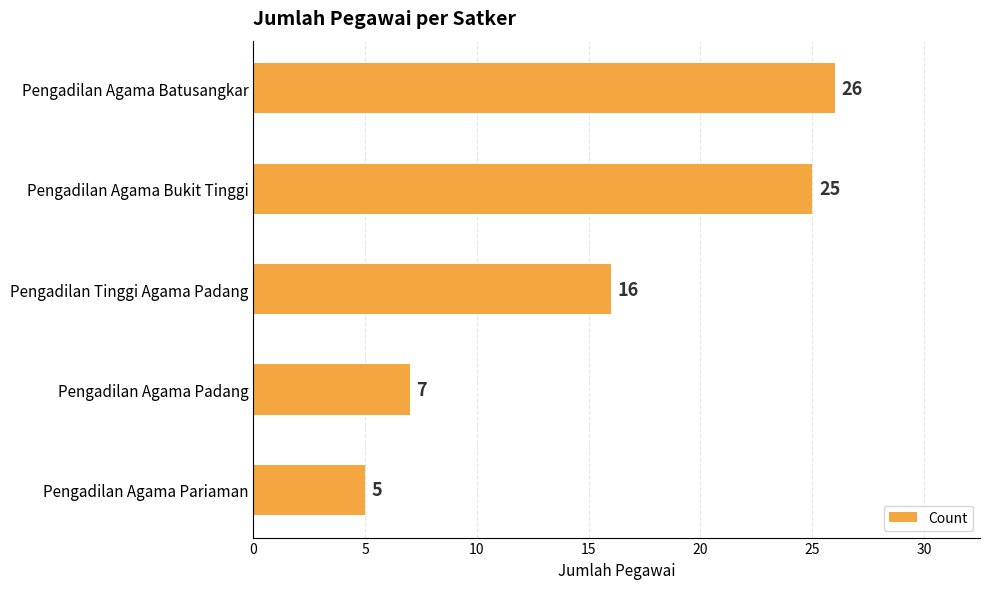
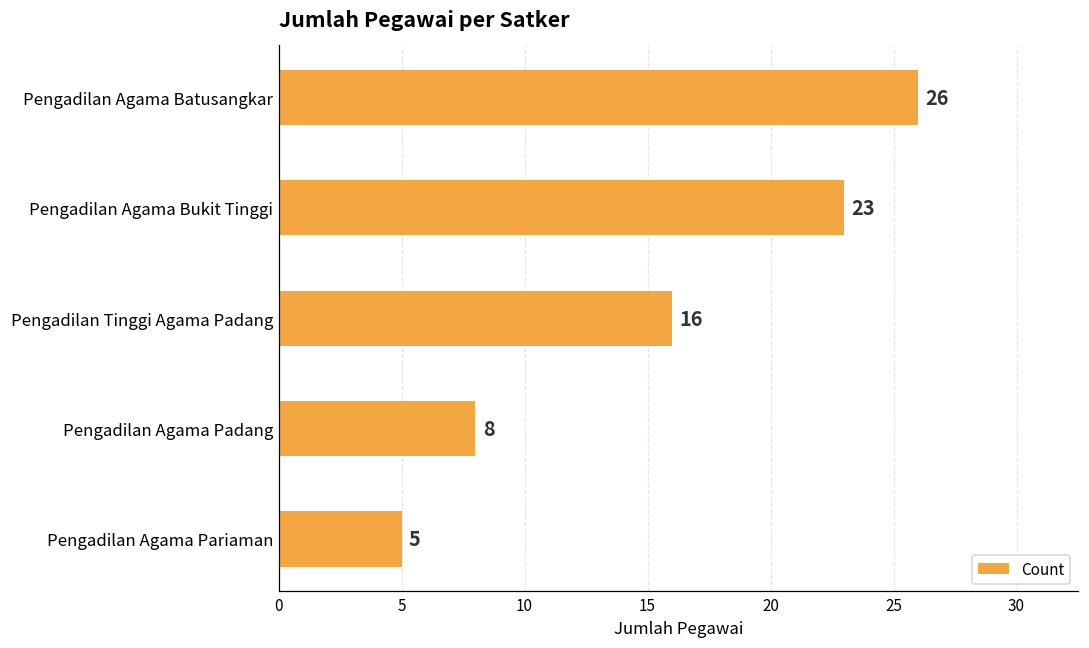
  {
    "Pengadilan Agama Batusangkar": 26,
-   "Pengadilan Agama Bukit Tinggi": 25,
+   "Pengadilan Agama Bukit Tinggi": 23,
    "Pengadilan Tinggi Agama Padang": 16,
-   "Pengadilan Agama Padang": 7,
+   "Pengadilan Agama Padang": 8,
    "Pengadilan Agama Pariaman": 5
  }
